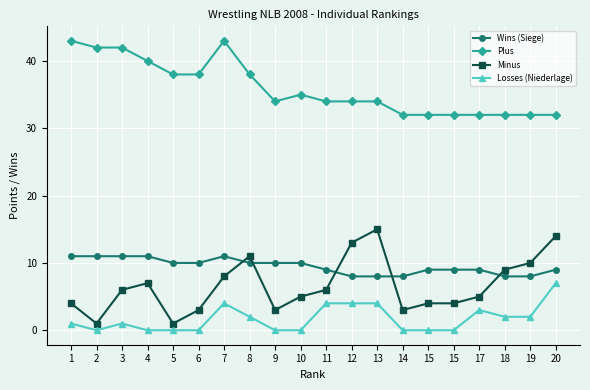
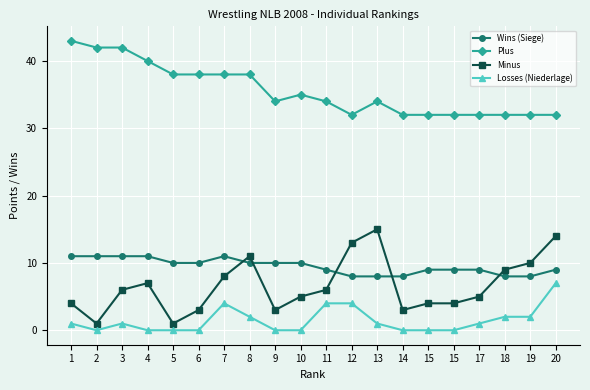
  {
    "Plus": {
      "1": 43,
      "2": 42,
      "3": 42,
      "4": 40,
      "5": 38,
      "6": 38,
-     "7": 43,
+     "7": 38,
      "8": 38,
      "9": 34,
      "10": 35,
      "11": 34,
-     "12": 34,
+     "12": 32,
      "13": 34,
      "14": 32,
      "17": 32,
      "18": 32,
      "19": 32,
      "20": 32
    },
    "Losses (Niederlage)": {
      "1": 1,
      "2": 0,
      "3": 1,
      "4": 0,
      "5": 0,
      "6": 0,
      "7": 4,
      "8": 2,
      "9": 0,
      "10": 0,
      "11": 4,
      "12": 4,
-     "13": 4,
+     "13": 1,
      "14": 0,
-     "17": 3,
+     "17": 1,
      "18": 2,
      "19": 2,
      "20": 7
    }
  }
